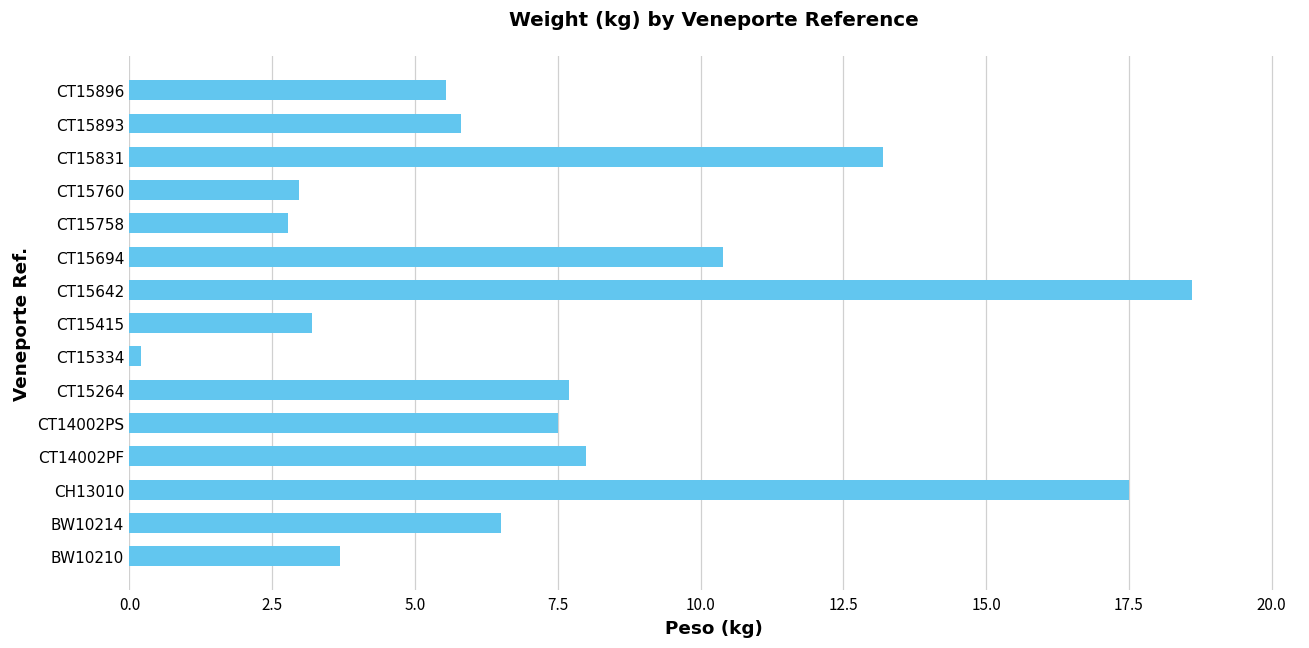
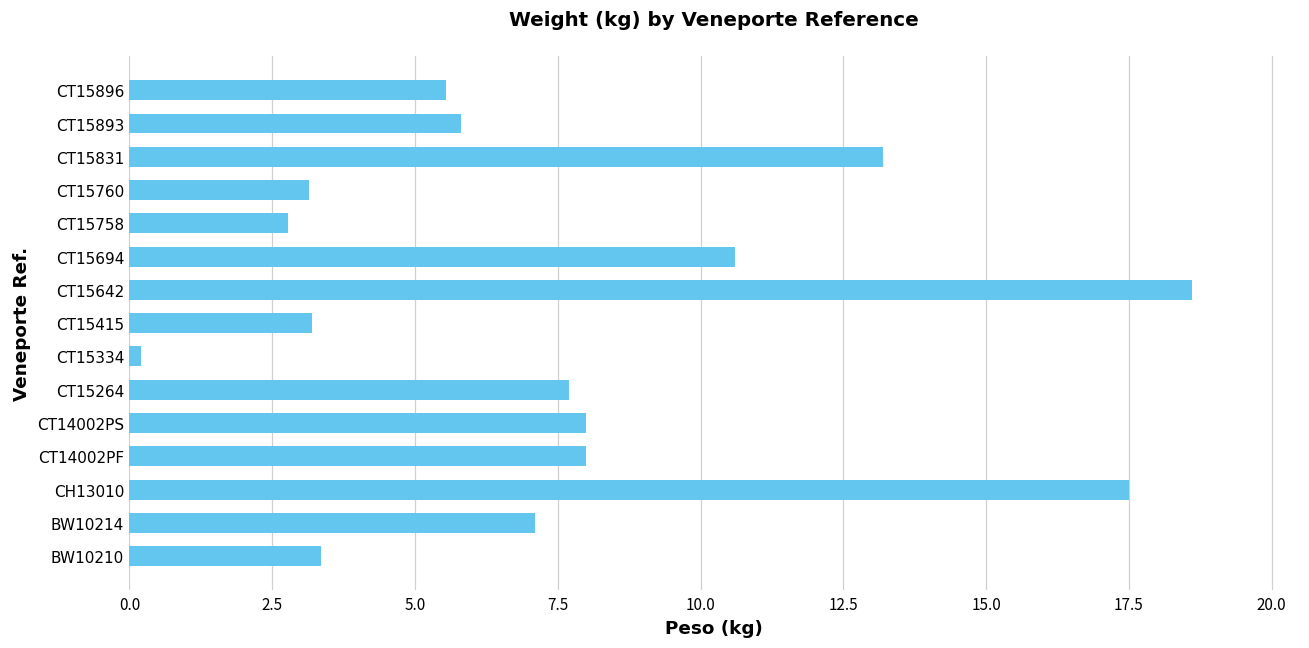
  {
    "CT15896": 5.5,
    "CT15893": 5.8,
    "CT15831": 13.2,
-   "CT15760": 3.0,
+   "CT15760": 3.2,
    "CT15758": 2.8,
-   "CT15694": 10.4,
+   "CT15694": 10.6,
    "CT15642": 18.6,
    "CT15415": 3.2,
    "CT15334": 0.2,
    "CT15264": 7.7,
-   "CT14002PS": 7.5,
+   "CT14002PS": 8.0,
    "CT14002PF": 8.0,
    "CH13010": 17.5,
-   "BW10214": 6.5,
-   "BW10210": 3.7
+   "BW10214": 7.1,
+   "BW10210": 3.4
  }
